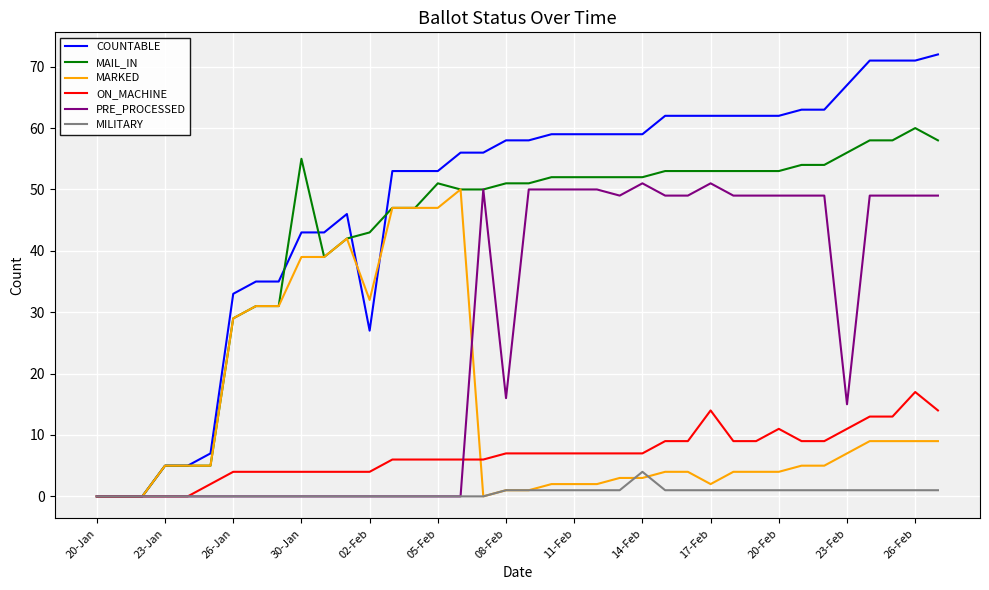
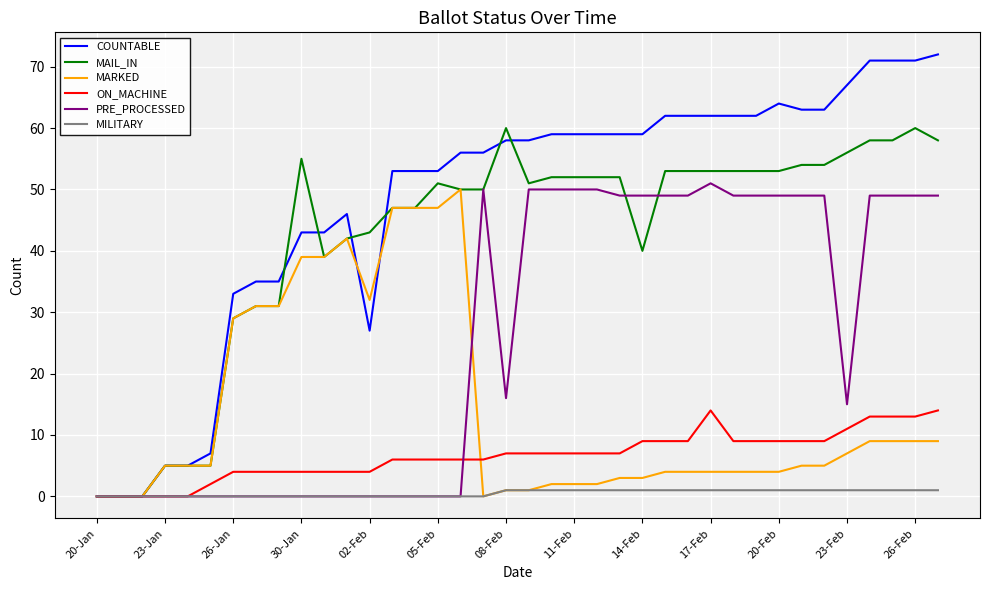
  {
    "COUNTABLE": {
      "26-Jan": 33,
      "30-Jan": 43,
      "02-Feb": 27,
      "05-Feb": 53,
      "08-Feb": 58,
      "11-Feb": 59,
      "14-Feb": 59,
      "17-Feb": 62,
-     "20-Feb": 62,
+     "20-Feb": 64,
      "23-Feb": 67,
      "26-Feb": 71
    },
    "MAIL_IN": {
      "30-Jan": 55,
      "02-Feb": 43,
      "05-Feb": 51,
-     "08-Feb": 51,
+     "08-Feb": 60,
      "11-Feb": 52,
-     "14-Feb": 52,
+     "14-Feb": 40,
      "17-Feb": 53,
      "20-Feb": 53,
      "23-Feb": 56,
      "26-Feb": 60
    },
    "MARKED": {
      "30-Jan": 39,
      "02-Feb": 32,
      "05-Feb": 47,
      "11-Feb": 2,
      "14-Feb": 3,
-     "17-Feb": 2,
+     "17-Feb": 4,
      "20-Feb": 4,
      "23-Feb": 7,
      "26-Feb": 9
    },
    "ON_MACHINE": {
      "26-Jan": 4,
      "30-Jan": 4,
      "02-Feb": 4,
      "05-Feb": 6,
      "08-Feb": 7,
      "11-Feb": 7,
-     "14-Feb": 7,
+     "14-Feb": 9,
      "17-Feb": 14,
-     "20-Feb": 11,
+     "20-Feb": 9,
      "23-Feb": 11,
-     "26-Feb": 17
+     "26-Feb": 13
    },
    "PRE_PROCESSED": {
      "08-Feb": 16,
      "11-Feb": 50,
-     "14-Feb": 51,
+     "14-Feb": 49,
      "17-Feb": 51,
      "20-Feb": 49,
      "23-Feb": 15,
      "26-Feb": 49
    },
    "MILITARY": {
      "11-Feb": 1,
-     "14-Feb": 4,
+     "14-Feb": 1,
      "17-Feb": 1,
      "20-Feb": 1,
      "23-Feb": 1,
      "26-Feb": 1
    }
  }
